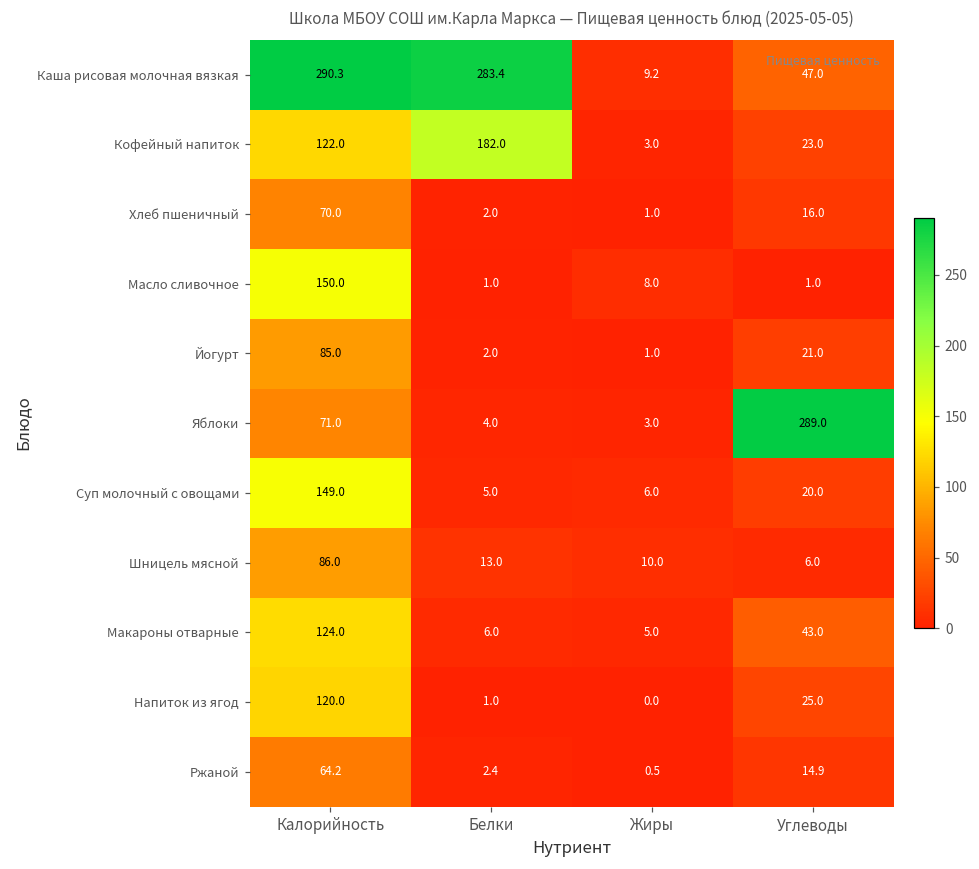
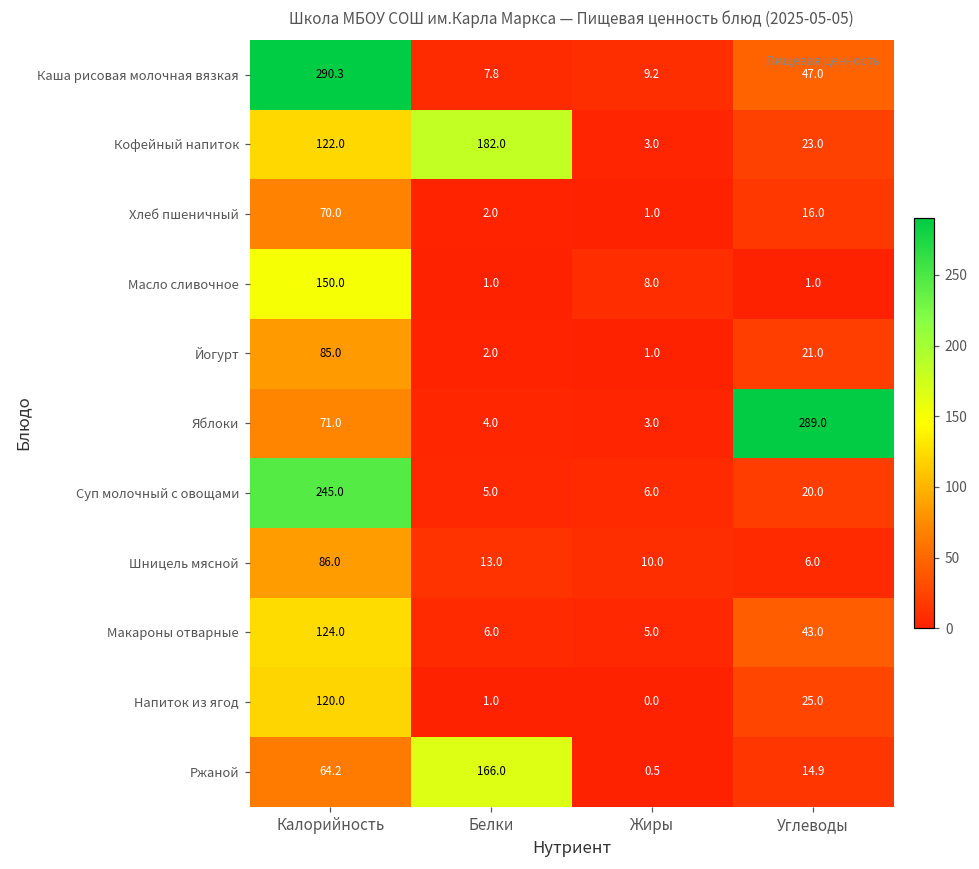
  {
    "Каша рисовая молочная вязкая": {
      "Калорийность": 290.3,
-     "Белки": 283.4,
+     "Белки": 7.8,
      "Жиры": 9.2
    },
    "Кофейный напиток": {
      "Калорийность": 122.0,
      "Белки": 182.0,
      "Жиры": 3.0,
      "Углеводы": 23.0
    },
    "Хлеб пшеничный": {
      "Калорийность": 70.0,
      "Белки": 2.0,
      "Жиры": 1.0,
      "Углеводы": 16.0
    },
    "Масло сливочное": {
      "Калорийность": 150.0,
      "Белки": 1.0,
      "Жиры": 8.0,
      "Углеводы": 1.0
    },
    "Йогурт": {
      "Калорийность": 85.0,
      "Белки": 2.0,
      "Жиры": 1.0,
      "Углеводы": 21.0
    },
    "Яблоки": {
      "Калорийность": 71.0,
      "Белки": 4.0,
      "Жиры": 3.0,
      "Углеводы": 289.0
    },
    "Суп молочный с овощами": {
-     "Калорийность": 149.0,
+     "Калорийность": 245.0,
      "Белки": 5.0,
      "Жиры": 6.0,
      "Углеводы": 20.0
    },
    "Шницель мясной": {
      "Калорийность": 86.0,
      "Белки": 13.0,
      "Жиры": 10.0,
      "Углеводы": 6.0
    },
    "Макароны отварные": {
      "Калорийность": 124.0,
      "Белки": 6.0,
      "Жиры": 5.0,
      "Углеводы": 43.0
    },
    "Напиток из ягод": {
      "Калорийность": 120.0,
      "Белки": 1.0,
      "Жиры": 0.0,
      "Углеводы": 25.0
    },
    "Ржаной": {
      "Калорийность": 64.2,
-     "Белки": 2.4,
+     "Белки": 166.0,
      "Жиры": 0.5,
      "Углеводы": 14.9
    }
  }
